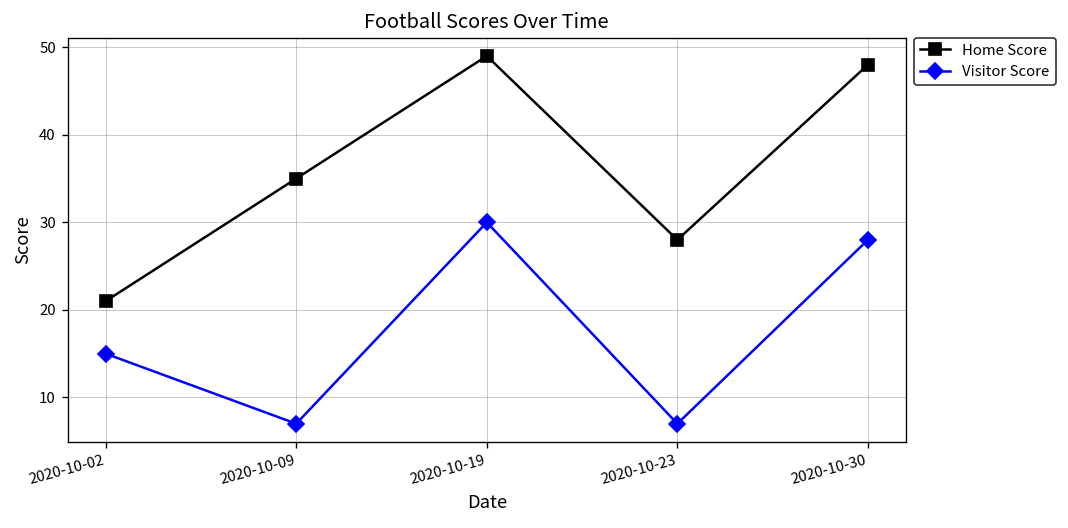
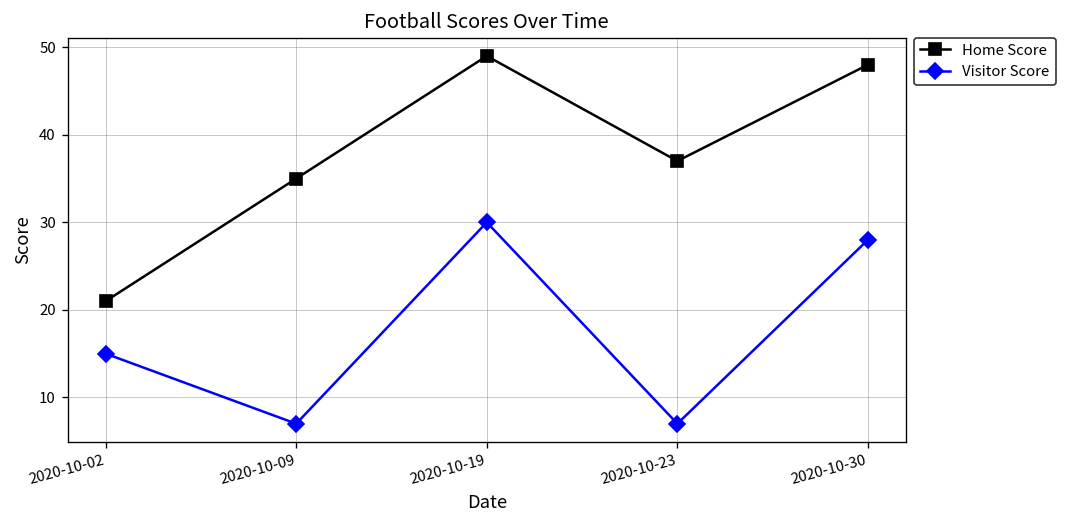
  {
    "Home Score": {
      "2020-10-02": 21,
      "2020-10-09": 35,
      "2020-10-19": 49,
-     "2020-10-23": 28,
+     "2020-10-23": 37,
      "2020-10-30": 48
    },
    "Visitor Score": {
      "2020-10-02": 15,
      "2020-10-09": 7,
      "2020-10-19": 30,
      "2020-10-23": 7,
      "2020-10-30": 28
    }
  }
